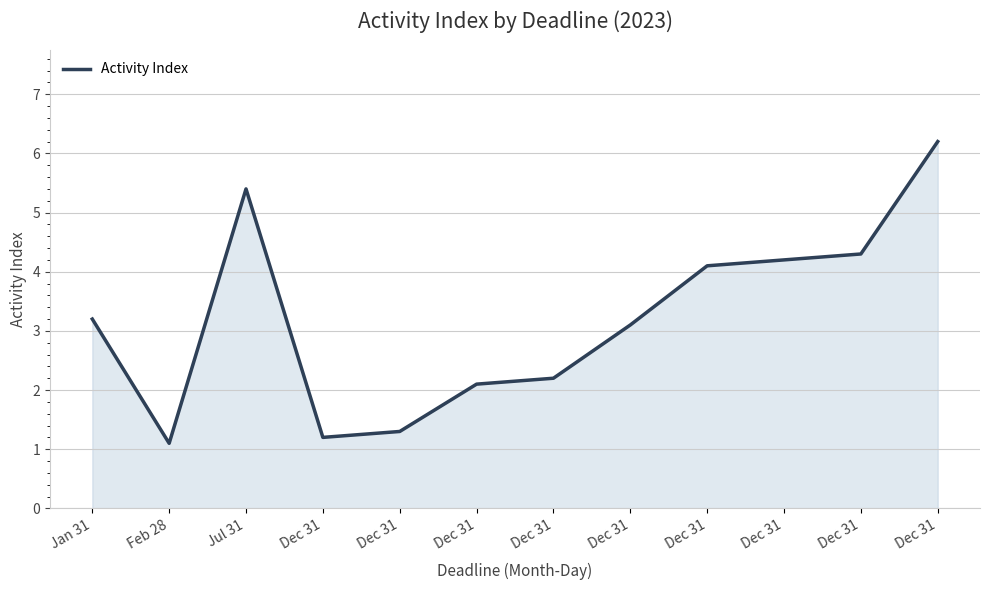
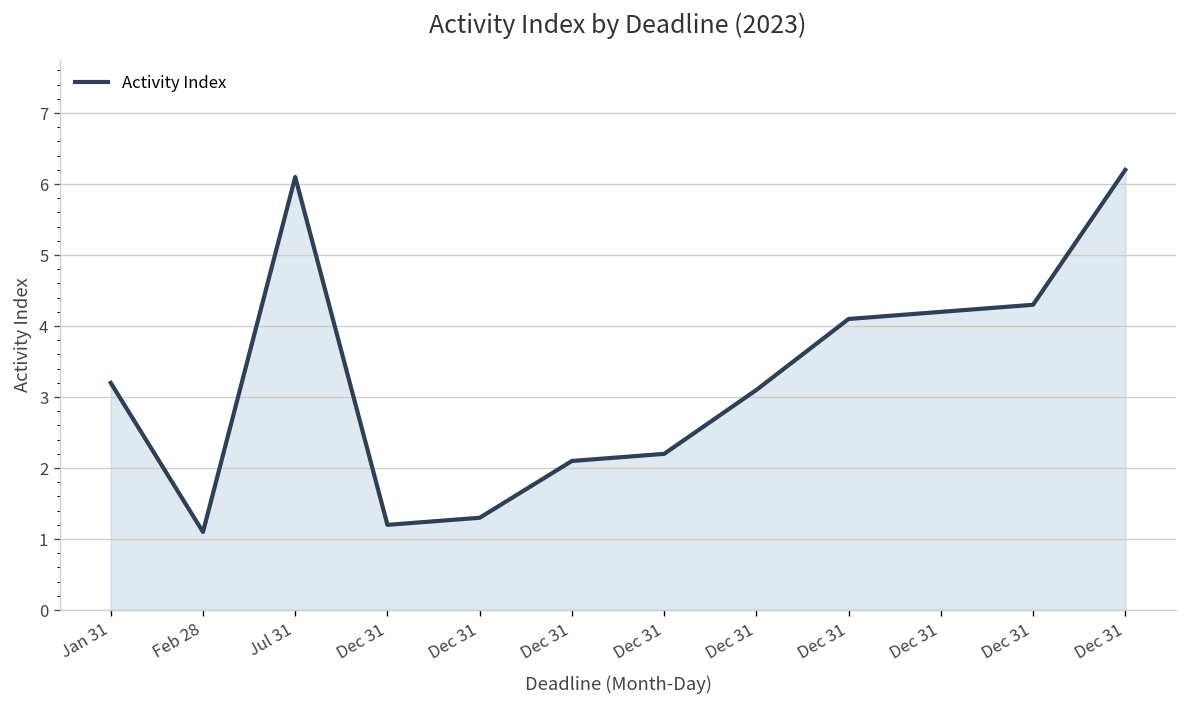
  {
    "Jan 31": 3.2,
    "Feb 28": 1.1,
-   "Jul 31": 5.4
+   "Jul 31": 6.1
  }
